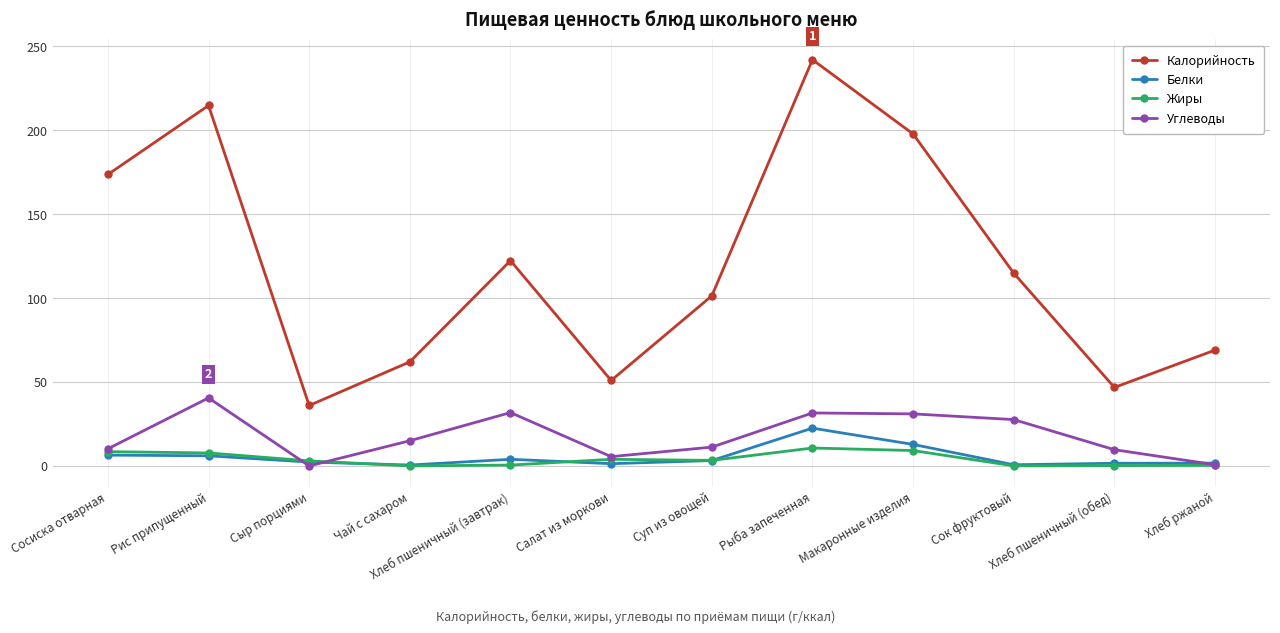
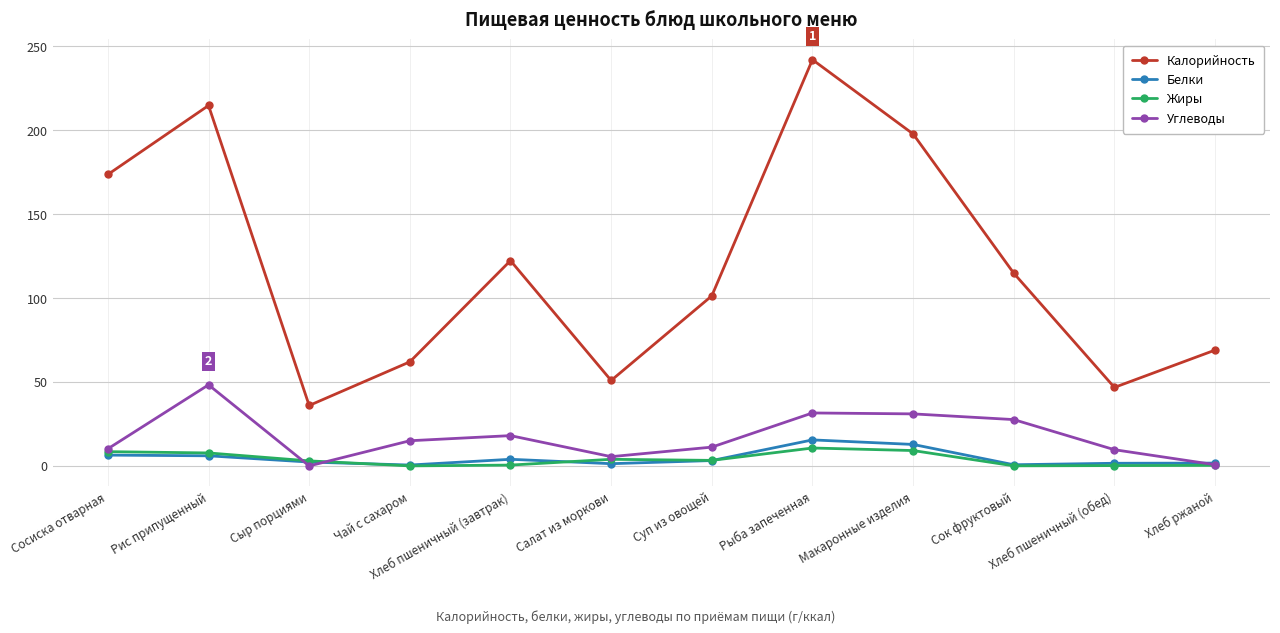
  {
    "Калорийность": {
      "Сосиска отварная": 174,
      "Рис припущенный": 215,
      "Сыр порциями": 36,
      "Чай с сахаром": 62,
      "Хлеб пшеничный (завтрак)": 122,
      "Салат из моркови": 51,
      "Суп из овощей": 101,
      "Макаронные изделия": 198,
      "Сок фруктовый": 115,
      "Хлеб пшеничный (обед)": 47,
      "Хлеб ржаной": 69
    },
    "Белки": {
      "Сосиска отварная": 6,
      "Рис припущенный": 6,
      "Хлеб пшеничный (завтрак)": 4,
      "Салат из моркови": 1,
-     "Рыба запеченная": 23,
+     "Рыба запеченная": 16,
      "Макаронные изделия": 13
    },
    "Жиры": {
      "Сосиска отварная": 9,
      "Рис припущенный": 8,
      "Хлеб пшеничный (завтрак)": 1,
      "Салат из моркови": 4,
      "Рыба запеченная": 11,
      "Макаронные изделия": 9
    },
    "Углеводы": {
      "Сосиска отварная": 10,
-     "Рис припущенный": 41,
+     "Рис припущенный": 48,
      "Сыр порциями": 0,
      "Чай с сахаром": 15,
-     "Хлеб пшеничный (завтрак)": 32,
+     "Хлеб пшеничный (завтрак)": 18,
      "Салат из моркови": 6,
      "Суп из овощей": 11,
      "Рыба запеченная": 32,
      "Макаронные изделия": 31,
      "Сок фруктовый": 28,
      "Хлеб пшеничный (обед)": 10
    }
  }
